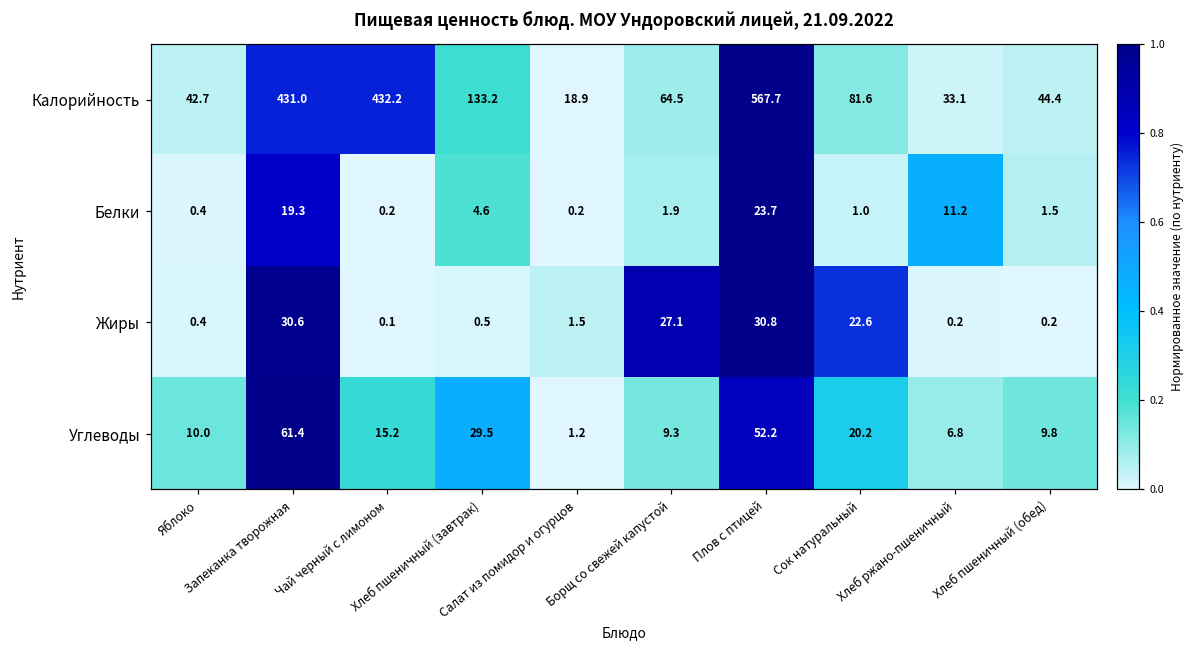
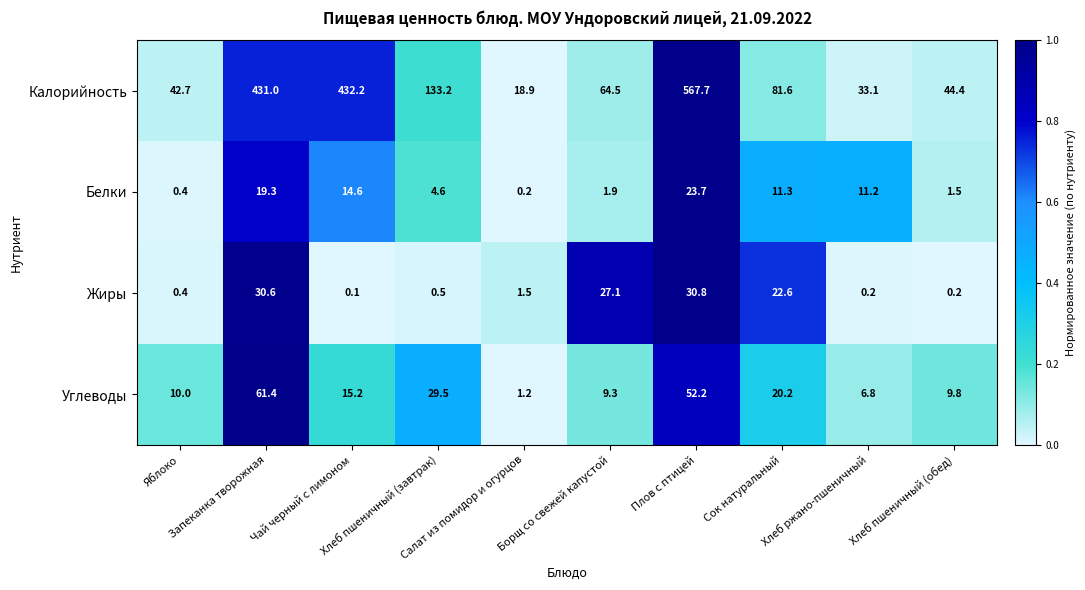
  {
    "Калорийность": {
      "Яблоко": 42.7,
      "Запеканка творожная": 431.0,
      "Чай черный с лимоном": 432.2,
      "Хлеб пшеничный (завтрак)": 133.2,
      "Салат из помидор и огурцов": 18.9,
      "Борщ со свежей капустой": 64.5,
      "Плов с птицей": 567.7,
      "Сок натуральный": 81.6,
      "Хлеб ржано-пшеничный": 33.1,
      "Хлеб пшеничный (обед)": 44.4
    },
    "Белки": {
      "Яблоко": 0.4,
      "Запеканка творожная": 19.3,
-     "Чай черный с лимоном": 0.2,
+     "Чай черный с лимоном": 14.6,
      "Хлеб пшеничный (завтрак)": 4.6,
      "Салат из помидор и огурцов": 0.2,
      "Борщ со свежей капустой": 1.9,
      "Плов с птицей": 23.7,
-     "Сок натуральный": 1.0,
+     "Сок натуральный": 11.3,
      "Хлеб ржано-пшеничный": 11.2,
      "Хлеб пшеничный (обед)": 1.5
    },
    "Жиры": {
      "Яблоко": 0.4,
      "Запеканка творожная": 30.6,
      "Чай черный с лимоном": 0.1,
      "Хлеб пшеничный (завтрак)": 0.5,
      "Салат из помидор и огурцов": 1.5,
      "Борщ со свежей капустой": 27.1,
      "Плов с птицей": 30.8,
      "Сок натуральный": 22.6,
      "Хлеб ржано-пшеничный": 0.2,
      "Хлеб пшеничный (обед)": 0.2
    },
    "Углеводы": {
      "Яблоко": 10.0,
      "Запеканка творожная": 61.4,
      "Чай черный с лимоном": 15.2,
      "Хлеб пшеничный (завтрак)": 29.5,
      "Салат из помидор и огурцов": 1.2,
      "Борщ со свежей капустой": 9.3,
      "Плов с птицей": 52.2,
      "Сок натуральный": 20.2,
      "Хлеб ржано-пшеничный": 6.8,
      "Хлеб пшеничный (обед)": 9.8
    }
  }
